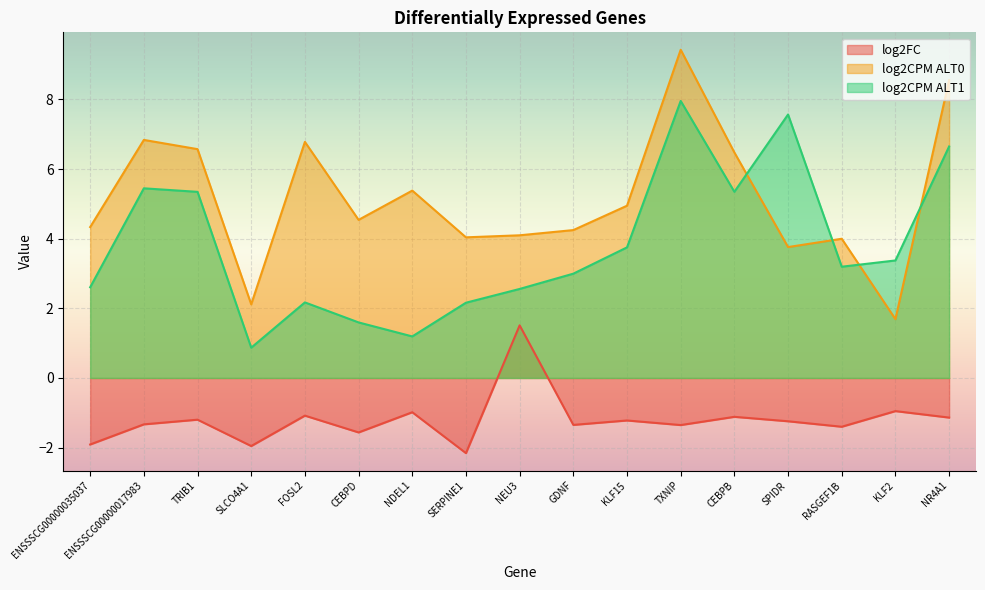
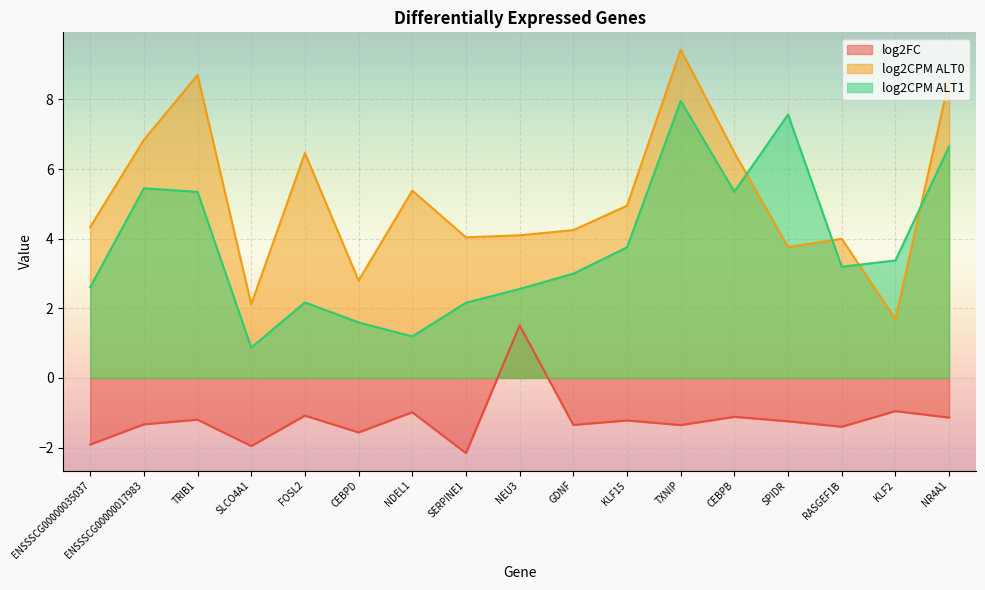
  {
    "log2CPM ALT0": {
      "ENSSSCG00000035037": 4.3,
      "ENSSSCG00000017983": 6.8,
-     "TRIB1": 6.6,
+     "TRIB1": 8.7,
      "SLCO4A1": 2.1,
-     "FOSL2": 6.8,
-     "CEBPD": 4.5,
+     "FOSL2": 6.5,
+     "CEBPD": 2.8,
      "NDEL1": 5.4,
      "SERPINE1": 4.0,
      "NEU3": 4.1,
      "GDNF": 4.2,
      "KLF15": 4.9,
      "TXNIP": 9.4,
      "CEBPB": 6.5,
      "SPIDR": 3.8,
      "RASGEF1B": 4.0,
      "KLF2": 1.7
    },
    "log2CPM ALT1": {
      "ENSSSCG00000035037": 2.6,
      "ENSSSCG00000017983": 5.4,
      "TRIB1": 5.3,
      "SLCO4A1": 0.9,
      "FOSL2": 2.2,
      "CEBPD": 1.6,
      "NDEL1": 1.2,
      "SERPINE1": 2.2,
      "NEU3": 2.6,
      "GDNF": 3.0,
      "KLF15": 3.8,
      "TXNIP": 8.0,
      "CEBPB": 5.3,
      "SPIDR": 7.6,
      "RASGEF1B": 3.2,
      "KLF2": 3.4,
      "NR4A1": 6.6
    }
  }
